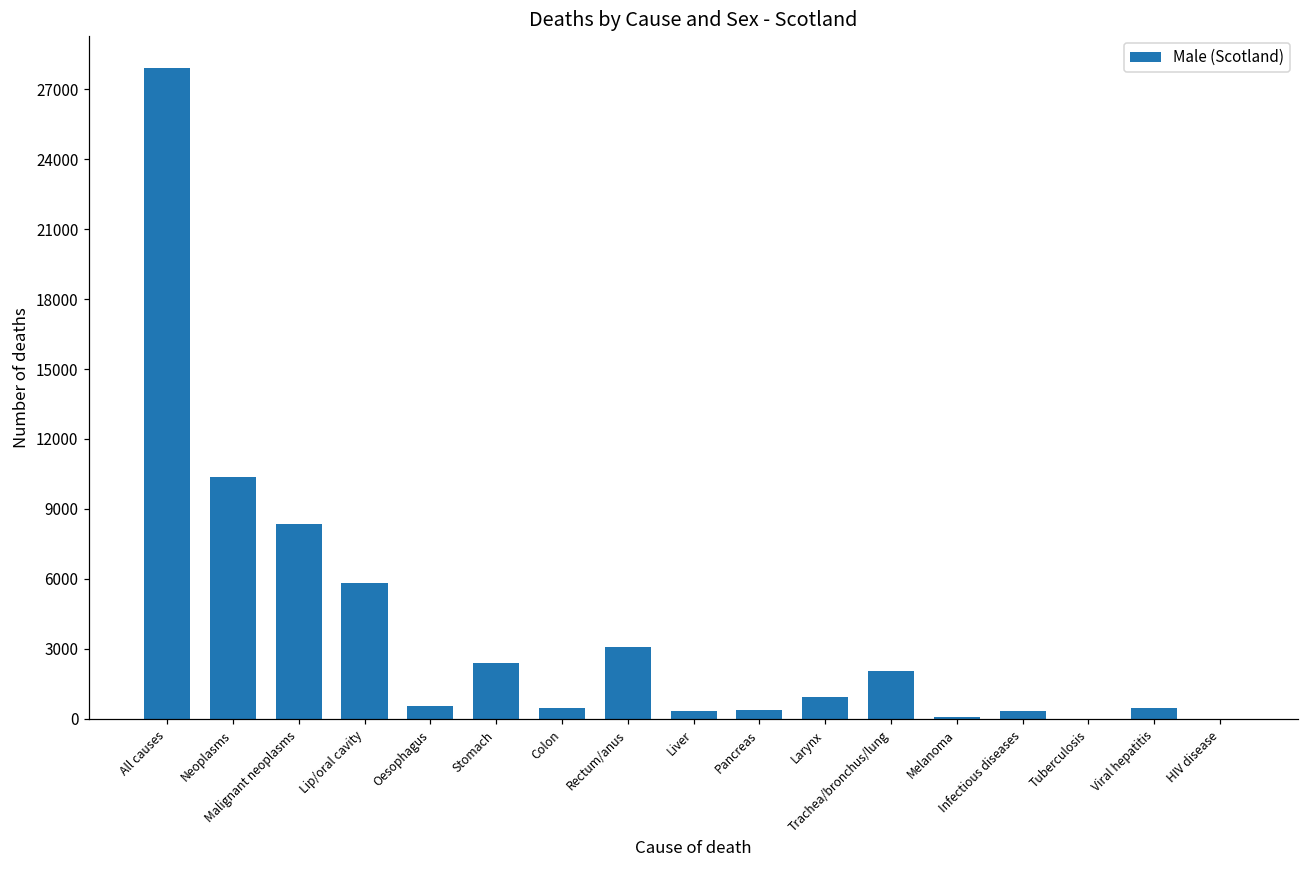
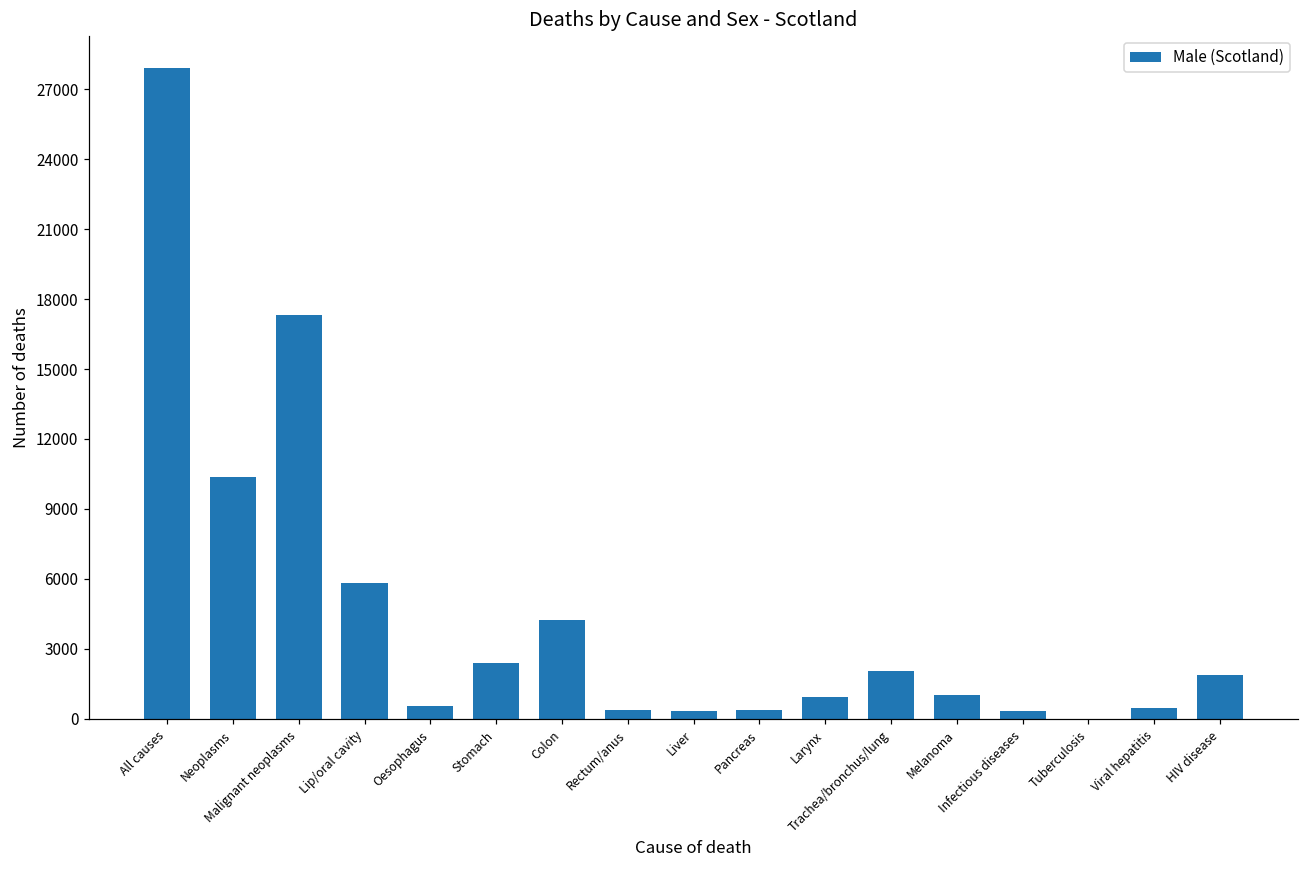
  {
    "All causes": 27900,
    "Neoplasms": 10400,
-   "Malignant neoplasms": 8400,
+   "Malignant neoplasms": 17300,
    "Lip/oral cavity": 5800,
    "Oesophagus": 500,
    "Stomach": 2400,
-   "Colon": 500,
-   "Rectum/anus": 3100,
+   "Colon": 4300,
+   "Rectum/anus": 400,
    "Liver": 300,
    "Pancreas": 400,
    "Larynx": 900,
    "Trachea/bronchus/lung": 2100,
-   "Melanoma": 100,
+   "Melanoma": 1000,
    "Infectious diseases": 400,
    "Viral hepatitis": 500,
-   "HIV disease": 0
+   "HIV disease": 1900
  }
